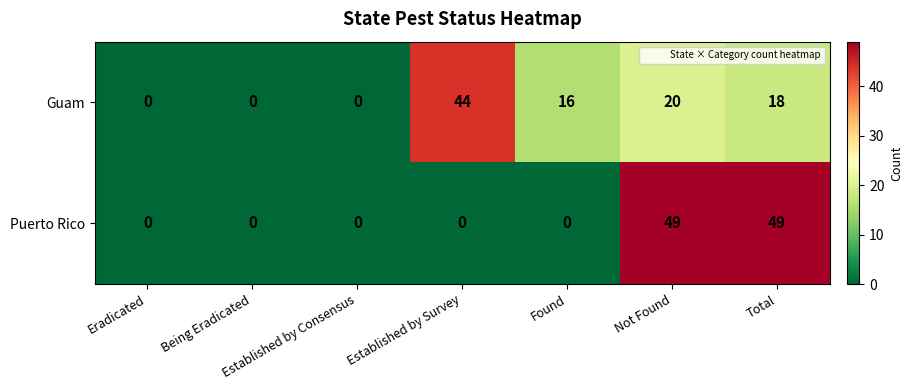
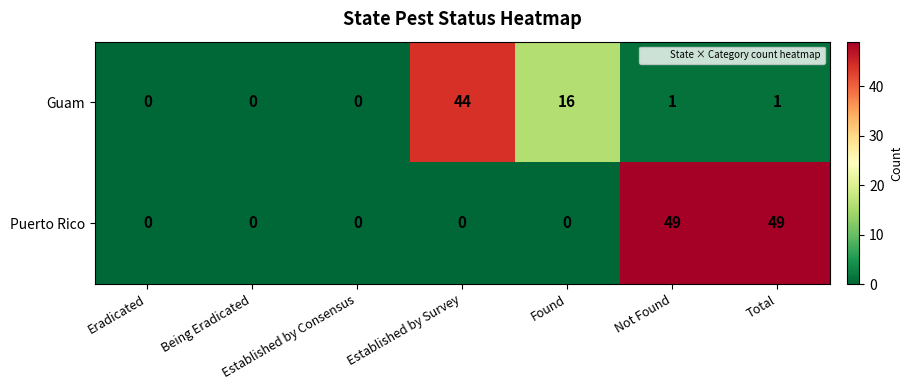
  {
    "Guam": {
      "Eradicated": 0,
      "Being Eradicated": 0,
      "Established by Consensus": 0,
      "Established by Survey": 44,
      "Found": 16,
-     "Not Found": 20,
-     "Total": 18
+     "Not Found": 1,
+     "Total": 1
    },
    "Puerto Rico": {
      "Eradicated": 0,
      "Being Eradicated": 0,
      "Established by Consensus": 0,
      "Established by Survey": 0,
      "Found": 0,
      "Not Found": 49,
      "Total": 49
    }
  }
